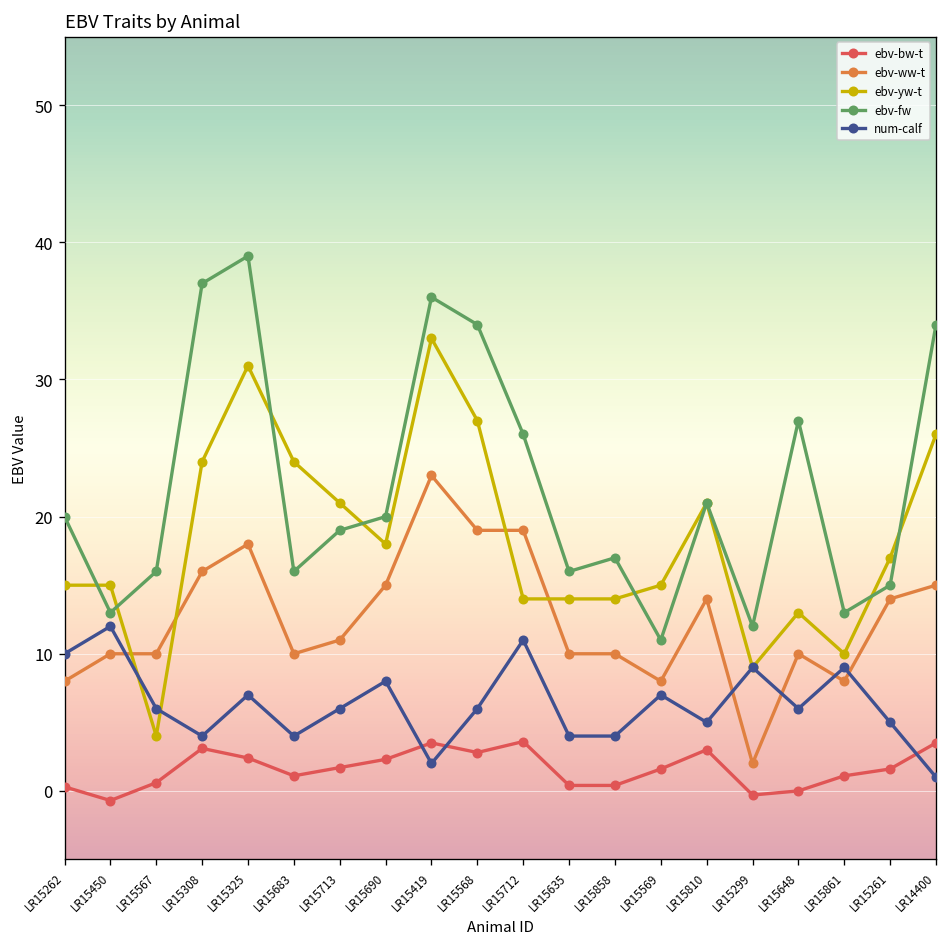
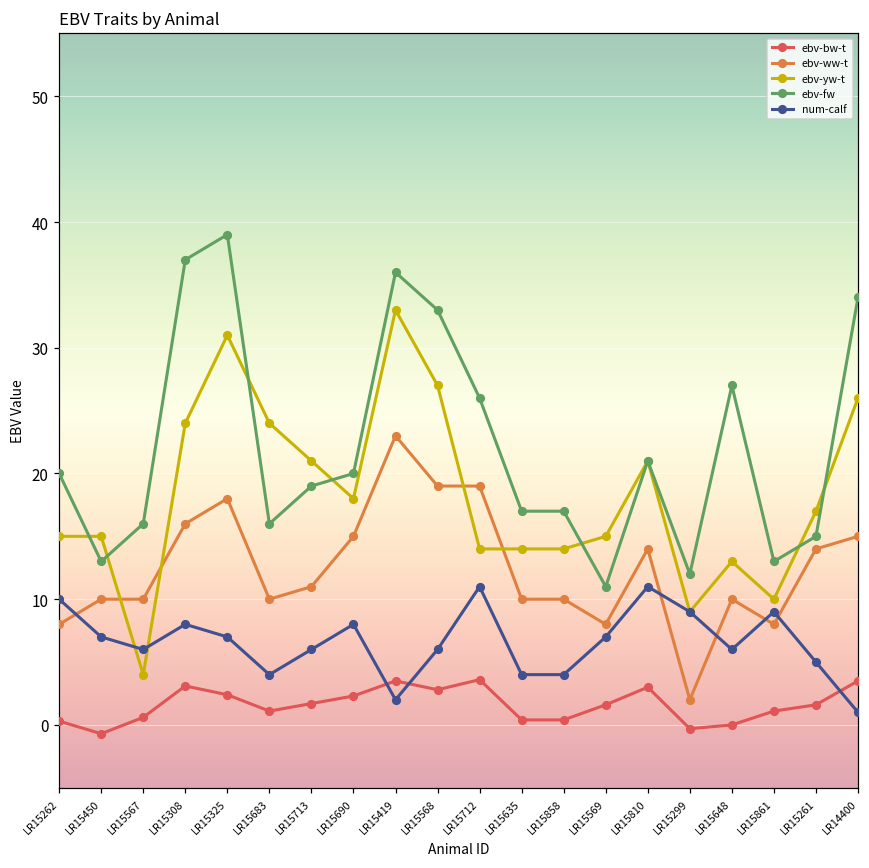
  {
    "ebv-yw-t": {
      "LR15262": 15,
      "LR15450": 15,
      "LR15567": 4,
      "LR15308": 24,
      "LR15325": 31,
      "LR15683": 24,
      "LR15713": 21,
      "LR15690": 18,
      "LR15419": 33,
      "LR15568": 27,
      "LR15712": 14,
      "LR15635": 14,
      "LR15858": 14,
      "LR15569": 15,
      "LR15648": 13,
      "LR15861": 10,
      "LR15261": 17,
      "LR14400": 26
    },
    "ebv-fw": {
      "LR15262": 20,
      "LR15450": 13,
      "LR15567": 16,
      "LR15308": 37,
      "LR15325": 39,
      "LR15683": 16,
      "LR15713": 19,
      "LR15690": 20,
      "LR15419": 36,
-     "LR15568": 34,
+     "LR15568": 33,
      "LR15712": 26,
-     "LR15635": 16,
+     "LR15635": 17,
      "LR15858": 17,
      "LR15569": 11,
      "LR15299": 12,
      "LR15648": 27,
      "LR15861": 13,
      "LR15261": 15,
      "LR14400": 34
    },
    "num-calf": {
      "LR15262": 10,
-     "LR15450": 12,
+     "LR15450": 7,
      "LR15567": 6,
-     "LR15308": 4,
+     "LR15308": 8,
      "LR15325": 7,
      "LR15683": 4,
      "LR15713": 6,
      "LR15690": 8,
      "LR15419": 2,
      "LR15568": 6,
      "LR15712": 11,
      "LR15635": 4,
      "LR15858": 4,
      "LR15569": 7,
-     "LR15810": 5,
+     "LR15810": 11,
      "LR15648": 6,
      "LR15861": 9,
      "LR15261": 5,
      "LR14400": 1
    }
  }
